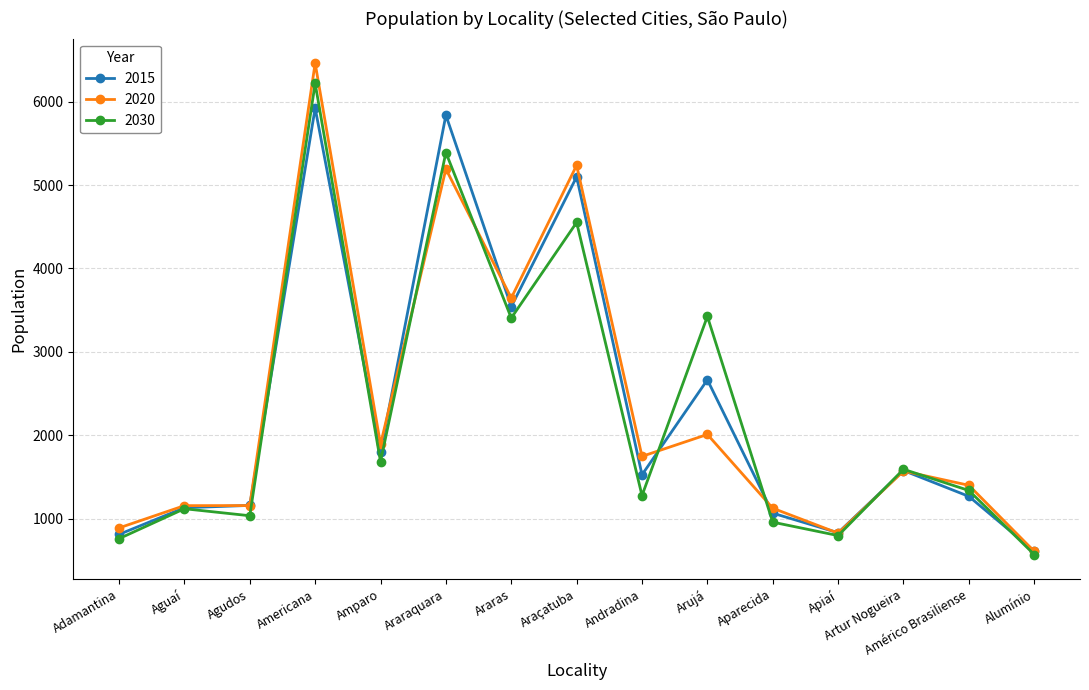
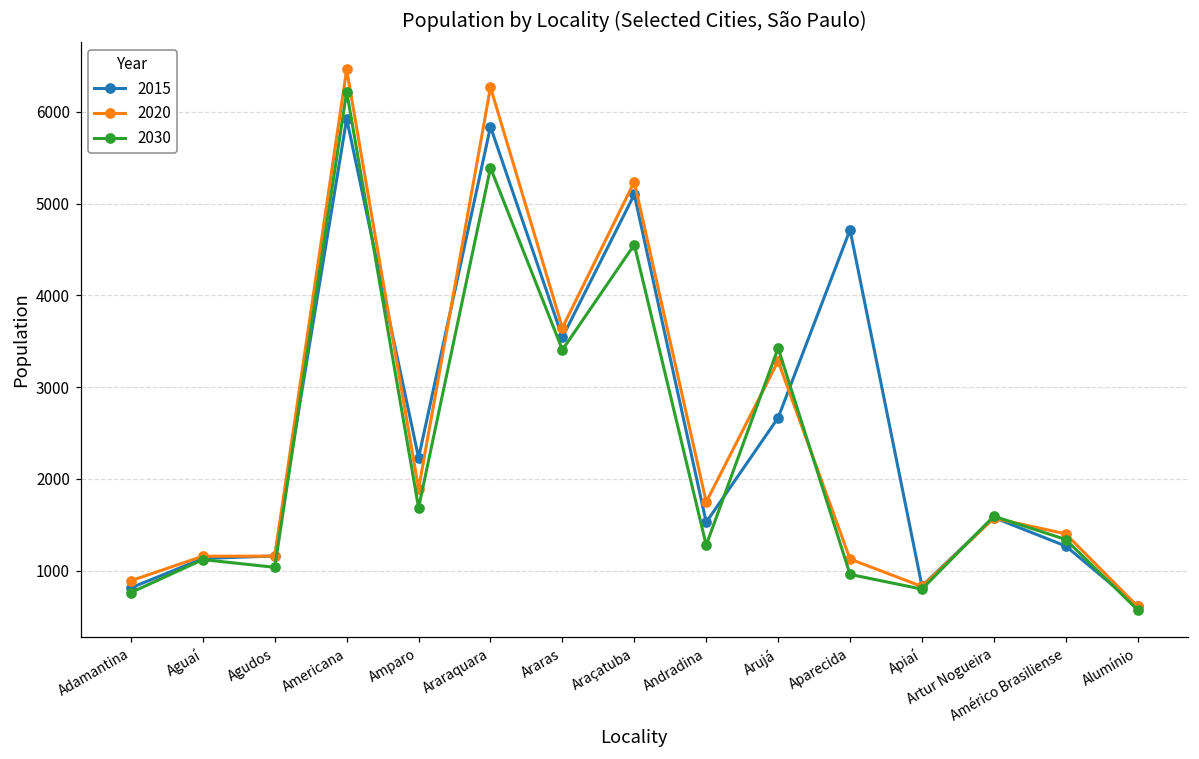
  {
    "2015": {
      "Adamantina": 800,
      "Americana": 5900,
-     "Amparo": 1800,
+     "Amparo": 2200,
      "Araraquara": 5800,
      "Araras": 3500,
      "Araçatuba": 5100,
      "Andradina": 1500,
      "Arujá": 2700,
-     "Aparecida": 1100,
+     "Aparecida": 4700,
      "Américo Brasiliense": 1300
    },
    "2020": {
      "Adamantina": 900,
      "Americana": 6500,
      "Amparo": 1900,
-     "Araraquara": 5200,
+     "Araraquara": 6300,
      "Araras": 3600,
      "Araçatuba": 5200,
      "Andradina": 1700,
-     "Arujá": 2000,
+     "Arujá": 3300,
      "Aparecida": 1100,
      "Américo Brasiliense": 1400
    },
    "2030": {
      "Adamantina": 800,
      "Agudos": 1000,
      "Americana": 6200,
      "Amparo": 1700,
      "Araraquara": 5400,
      "Araras": 3400,
      "Araçatuba": 4600,
      "Andradina": 1300,
      "Arujá": 3400,
      "Aparecida": 1000,
      "Américo Brasiliense": 1300,
      "Alumínio": 600
    }
  }
